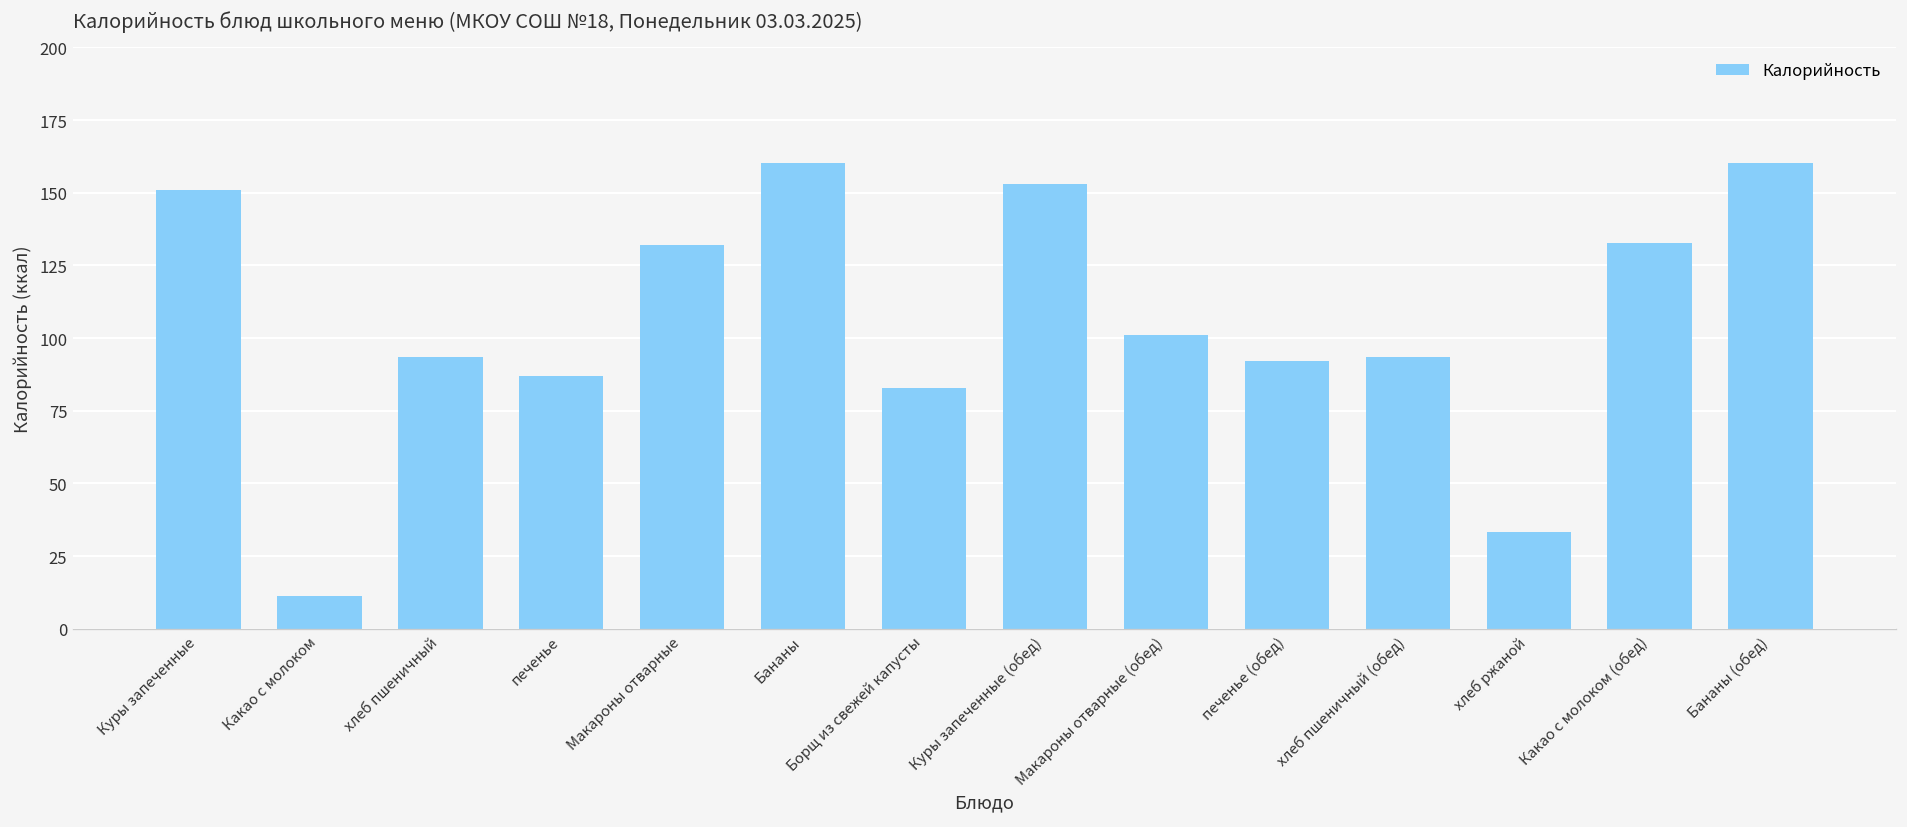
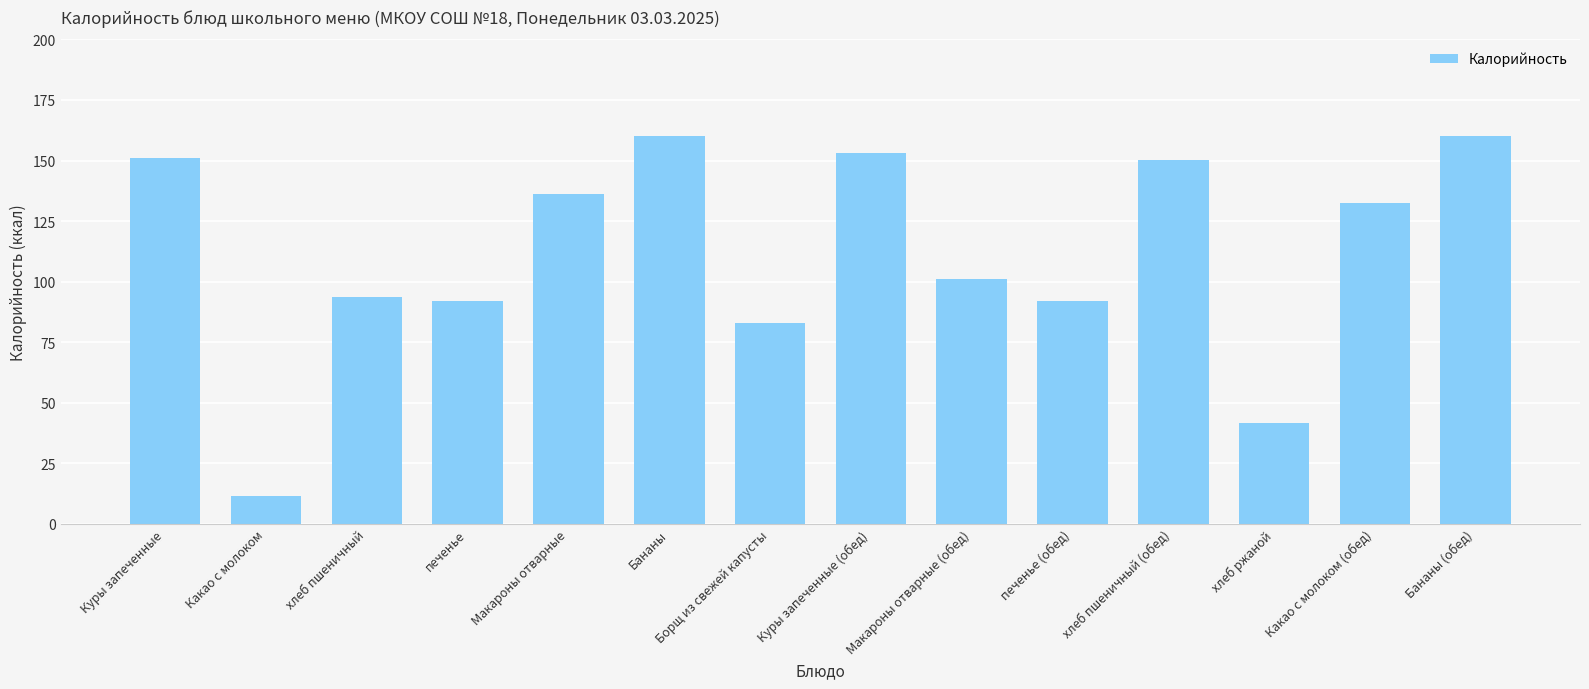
  {
    "Куры запеченные": 151,
    "Какао с молоком": 11,
    "хлеб пшеничный": 94,
-   "печенье": 87,
-   "Макароны отварные": 132,
+   "печенье": 92,
+   "Макароны отварные": 136,
    "Бананы": 160,
    "Борщ из свежей капусты": 83,
    "Куры запеченные (обед)": 153,
    "Макароны отварные (обед)": 101,
    "печенье (обед)": 92,
-   "хлеб пшеничный (обед)": 94,
-   "хлеб ржаной": 33,
+   "хлеб пшеничный (обед)": 150,
+   "хлеб ржаной": 42,
    "Какао с молоком (обед)": 133,
    "Бананы (обед)": 160
  }
